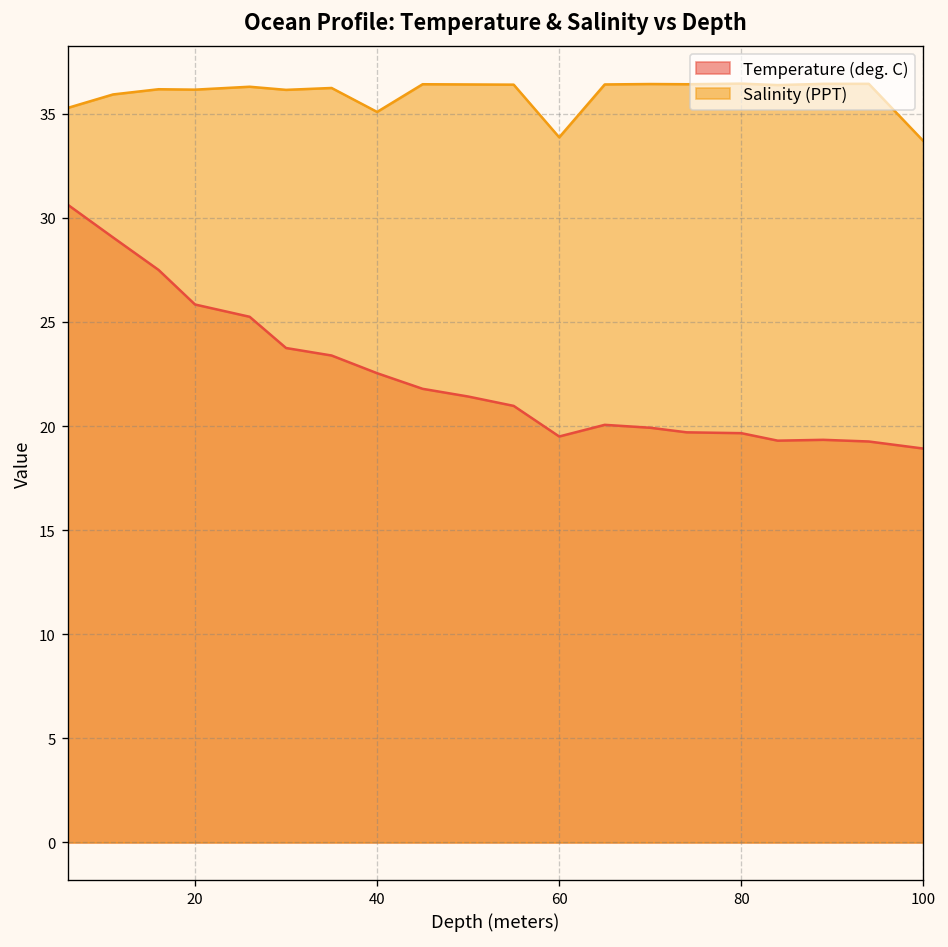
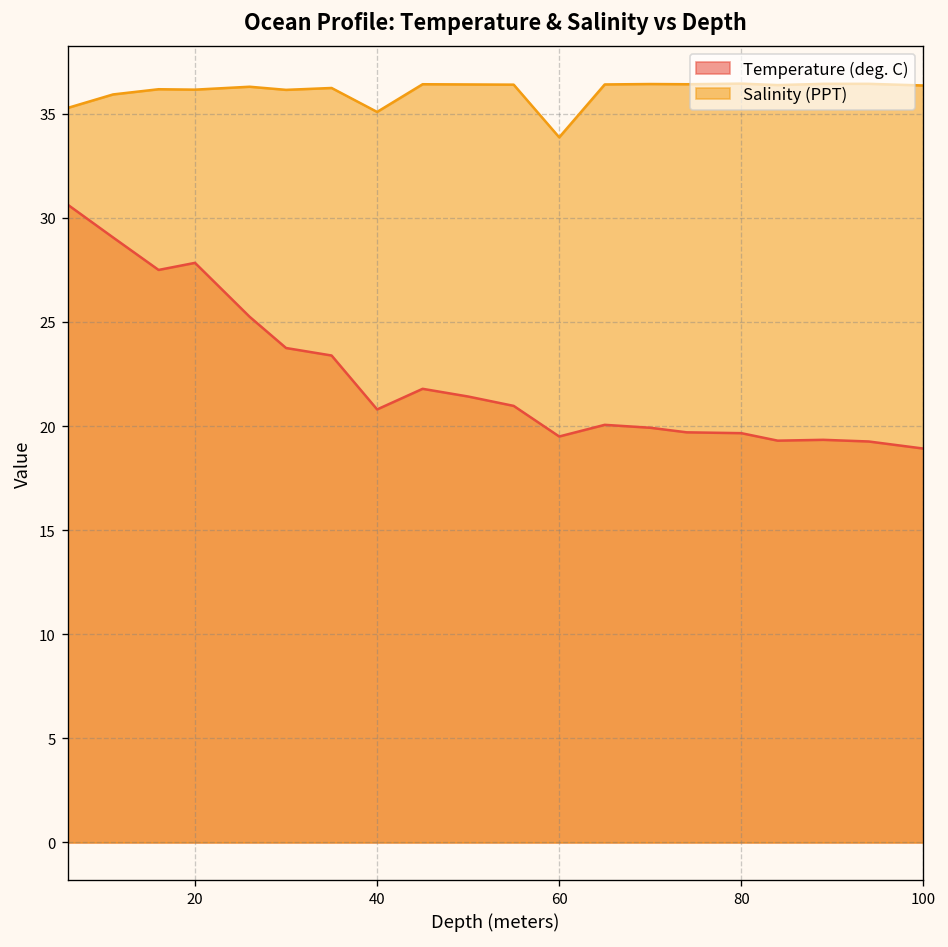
  {
    "Temperature (deg. C)": {
-     "20": 25.8,
-     "40": 22.5,
+     "20": 27.8,
+     "40": 20.8,
      "60": 19.5,
      "80": 19.7,
      "100": 18.9
    },
    "Salinity (PPT)": {
      "20": 36.2,
      "40": 35.1,
      "60": 33.9,
-     "100": 33.7
+     "100": 36.4
    }
  }
